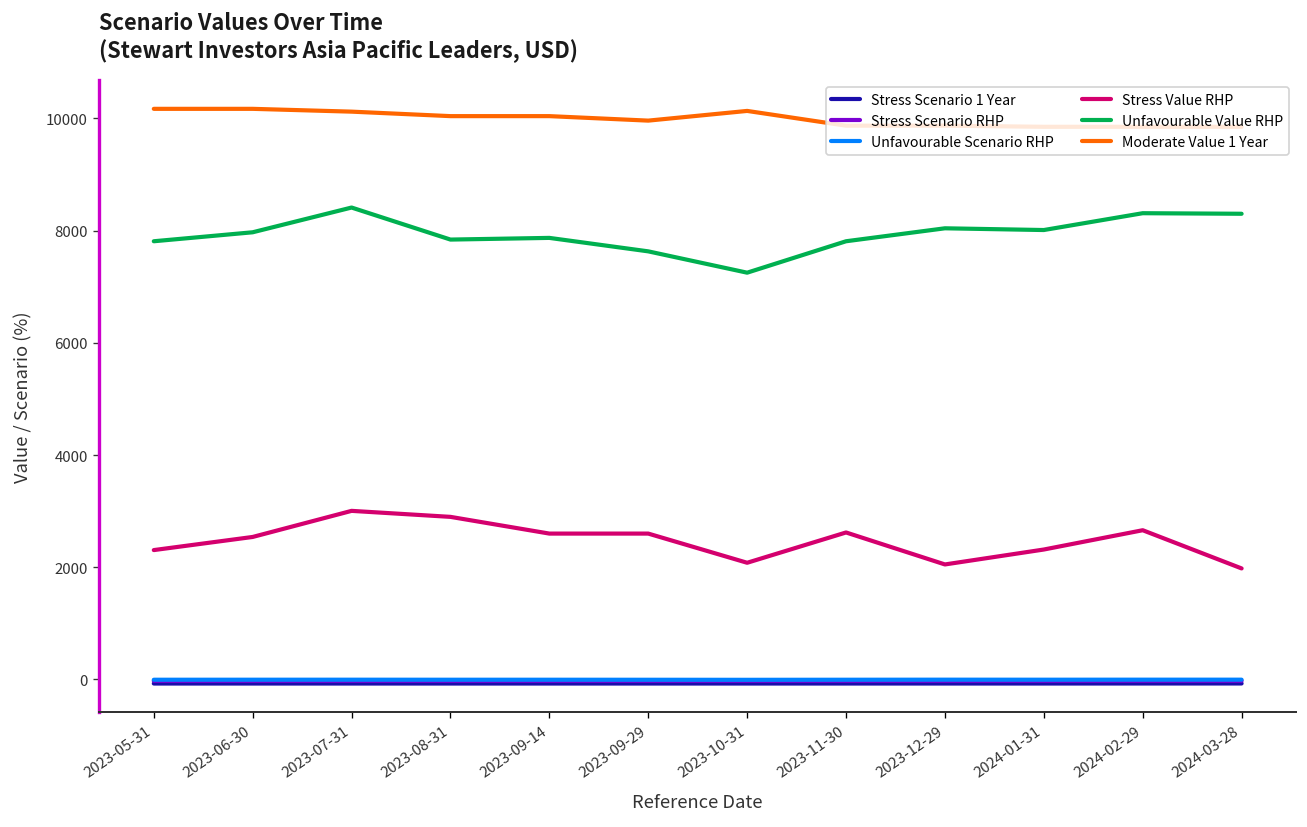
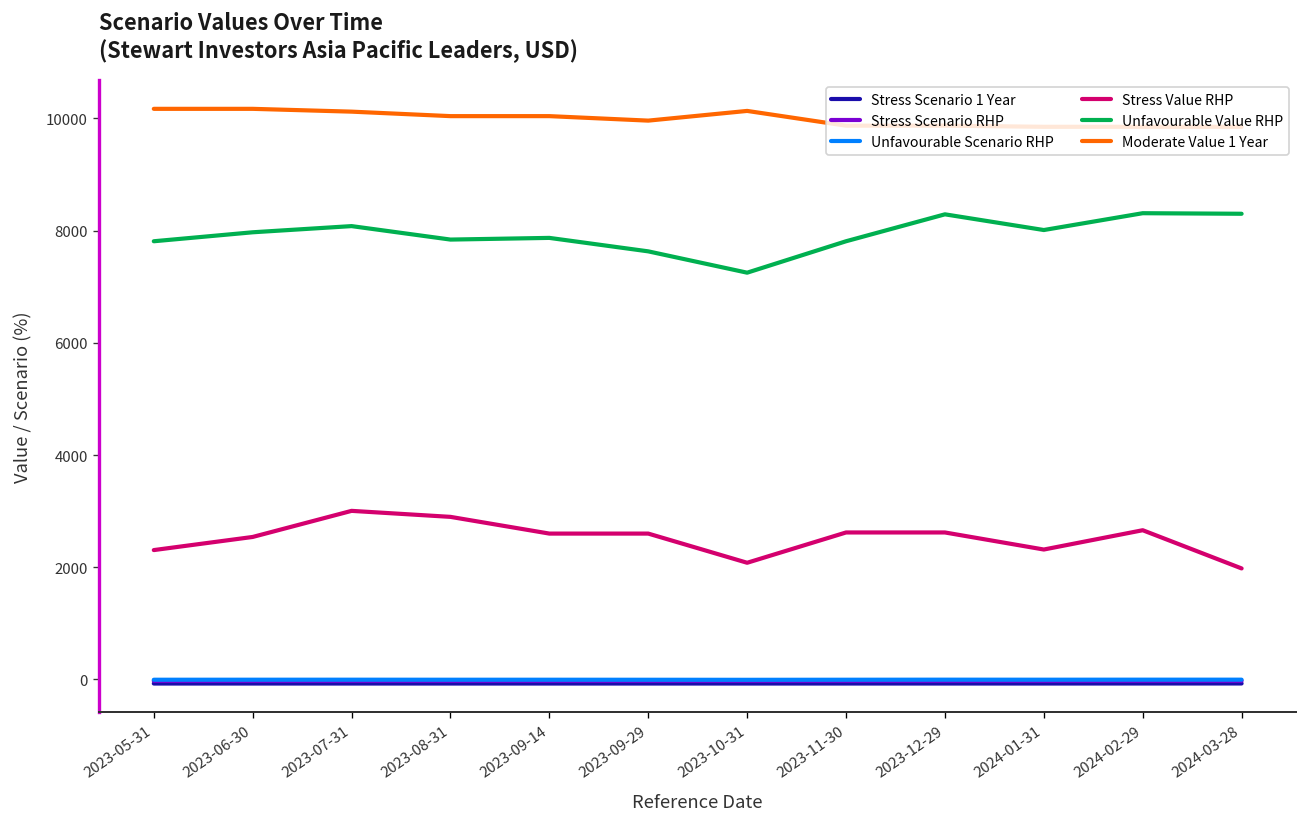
  {
    "Stress Value RHP": {
      "2023-05-31": 2300,
      "2023-06-30": 2500,
      "2023-07-31": 3000,
      "2023-08-31": 2900,
      "2023-09-14": 2600,
      "2023-09-29": 2600,
      "2023-10-31": 2100,
      "2023-11-30": 2600,
-     "2023-12-29": 2100,
+     "2023-12-29": 2600,
      "2024-01-31": 2300,
      "2024-02-29": 2700,
      "2024-03-28": 2000
    },
    "Unfavourable Value RHP": {
      "2023-05-31": 7800,
      "2023-06-30": 8000,
-     "2023-07-31": 8400,
+     "2023-07-31": 8100,
      "2023-08-31": 7800,
      "2023-09-14": 7900,
      "2023-09-29": 7600,
      "2023-10-31": 7300,
      "2023-11-30": 7800,
-     "2023-12-29": 8000,
+     "2023-12-29": 8300,
      "2024-01-31": 8000,
      "2024-02-29": 8300,
      "2024-03-28": 8300
    },
    "Moderate Value 1 Year": {
      "2023-05-31": 10200,
      "2023-06-30": 10200,
      "2023-07-31": 10100,
      "2023-08-31": 10000,
      "2023-09-14": 10000,
      "2023-09-29": 10000,
      "2023-10-31": 10100
    }
  }
